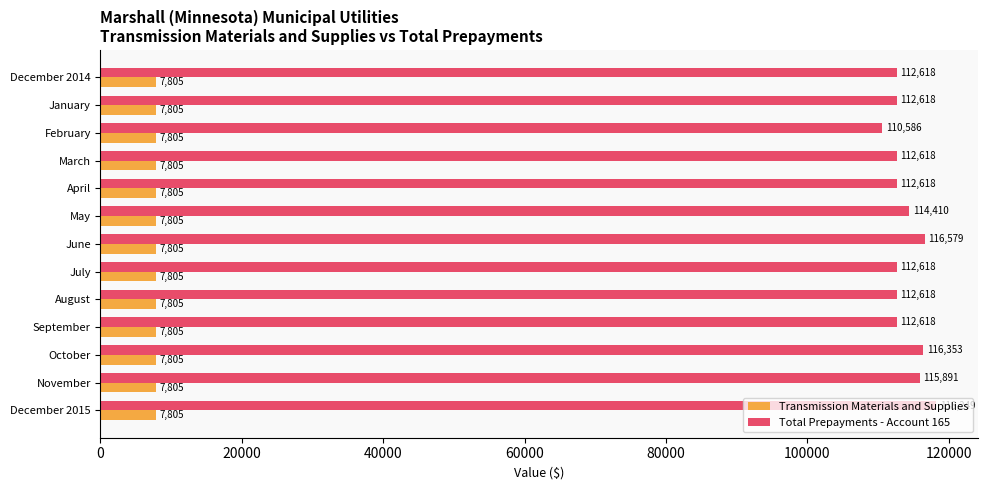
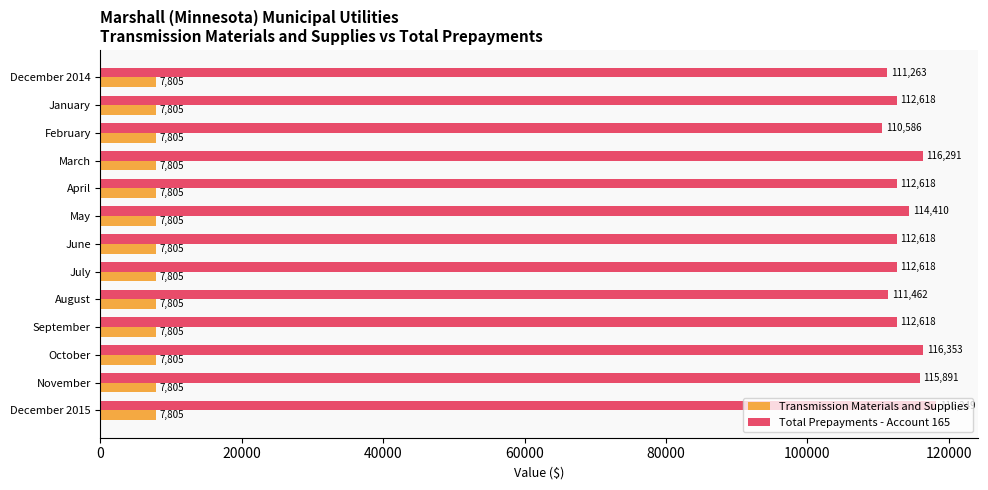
  {
    "Transmission Materials and Supplies": {
      "December 2014": "7,805",
      "January": "7,805",
      "February": "7,805",
      "March": "7,805",
      "April": "7,805",
      "May": "7,805",
      "June": "7,805",
      "July": "7,805",
      "August": "7,805",
      "September": "7,805",
      "October": "7,805",
      "November": "7,805",
      "December 2015": "7,805"
    },
    "Total Prepayments - Account 165": {
-     "December 2014": "112,618",
+     "December 2014": "111,263",
      "January": "112,618",
      "February": "110,586",
-     "March": "112,618",
+     "March": "116,291",
      "April": "112,618",
      "May": "114,410",
-     "June": "116,579",
+     "June": "112,618",
      "July": "112,618",
-     "August": "112,618",
+     "August": "111,462",
      "September": "112,618",
      "October": "116,353",
      "November": "115,891"
    }
  }
